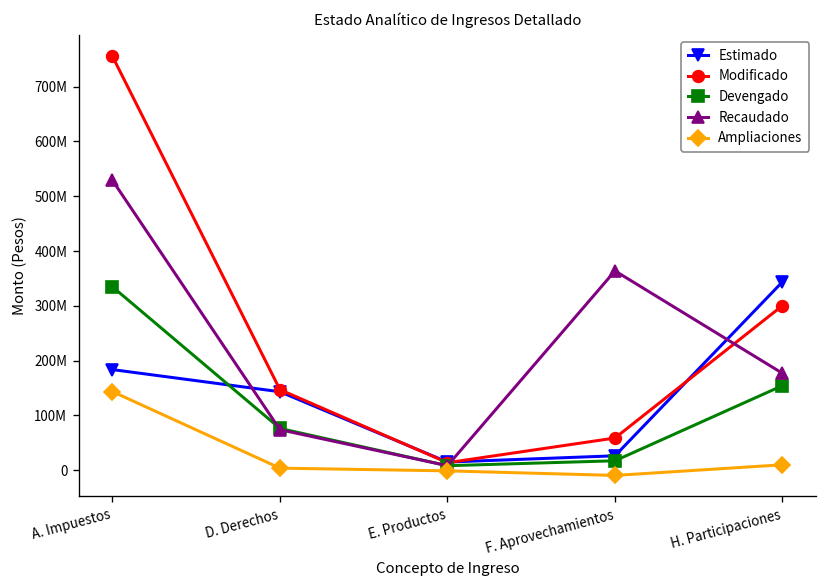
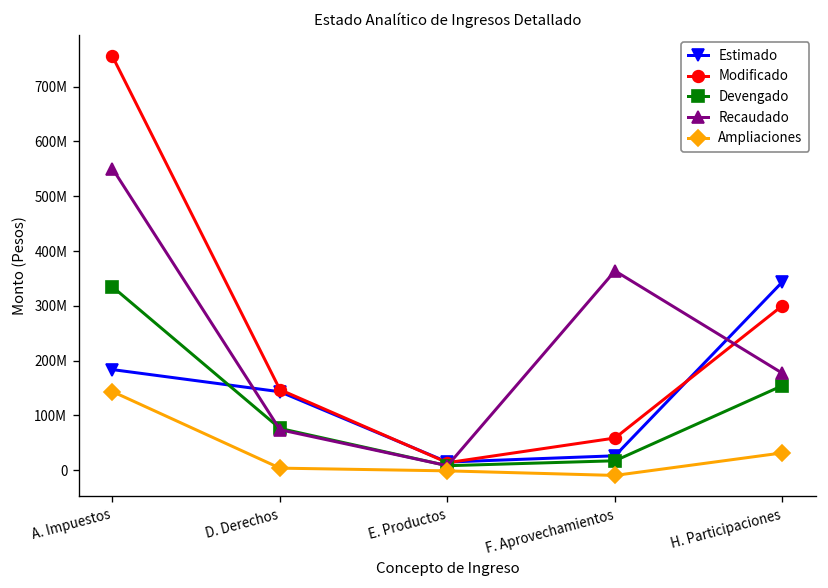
  {
    "Estimado": {
      "A. Impuestos": 180000000,
      "F. Aprovechamientos": 30000000,
      "H. Participaciones": 340000000
    },
    "Modificado": {
      "A. Impuestos": 760000000,
      "F. Aprovechamientos": 60000000,
      "H. Participaciones": 300000000
    },
    "Devengado": {
      "A. Impuestos": 330000000,
      "F. Aprovechamientos": 20000000,
      "H. Participaciones": 150000000
    },
    "Recaudado": {
-     "A. Impuestos": 530000000,
+     "A. Impuestos": 550000000,
      "F. Aprovechamientos": 360000000,
      "H. Participaciones": 180000000
    },
    "Ampliaciones": {
      "A. Impuestos": 140000000,
      "D. Derechos": 0,
      "E. Productos": 0,
      "F. Aprovechamientos": -10000000,
-     "H. Participaciones": 10000000
+     "H. Participaciones": 30000000
    }
  }
